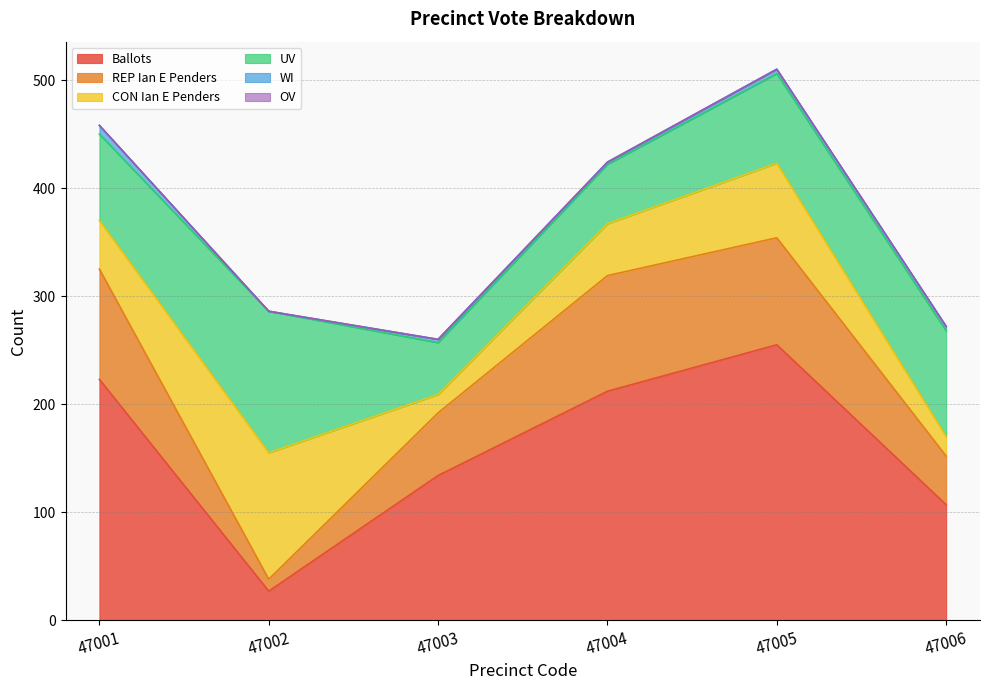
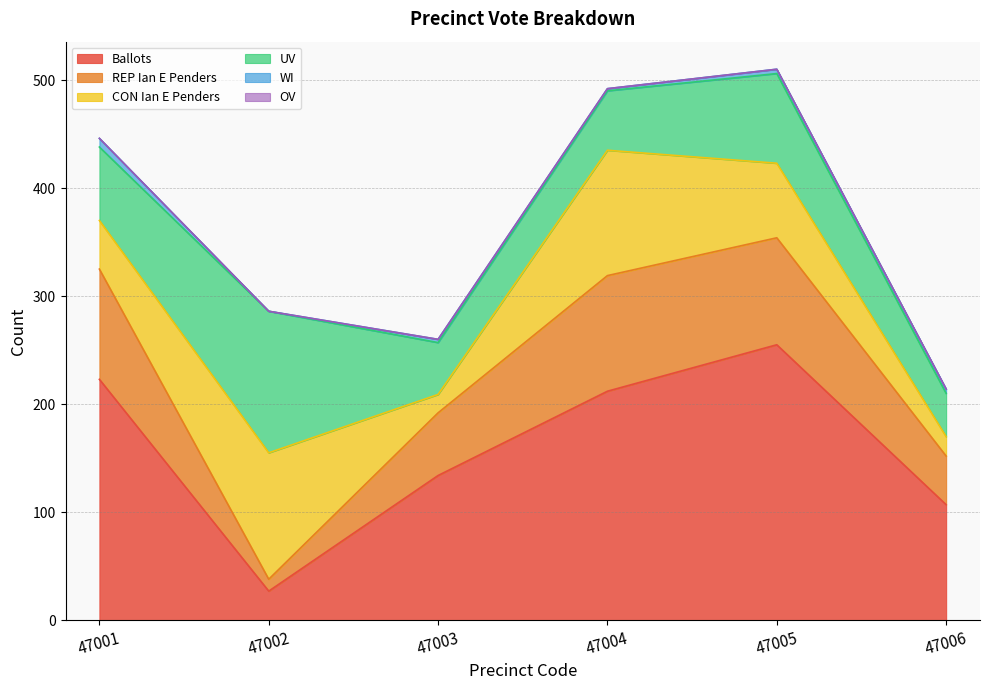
  {
    "CON Ian E Penders": {
      "47001": 45,
      "47002": 117,
      "47003": 17,
-     "47004": 48,
+     "47004": 116,
      "47005": 69,
      "47006": 18
    },
    "UV": {
-     "47001": 80,
+     "47001": 68,
      "47003": 48,
      "47005": 83,
-     "47006": 98
+     "47006": 40
    }
  }
